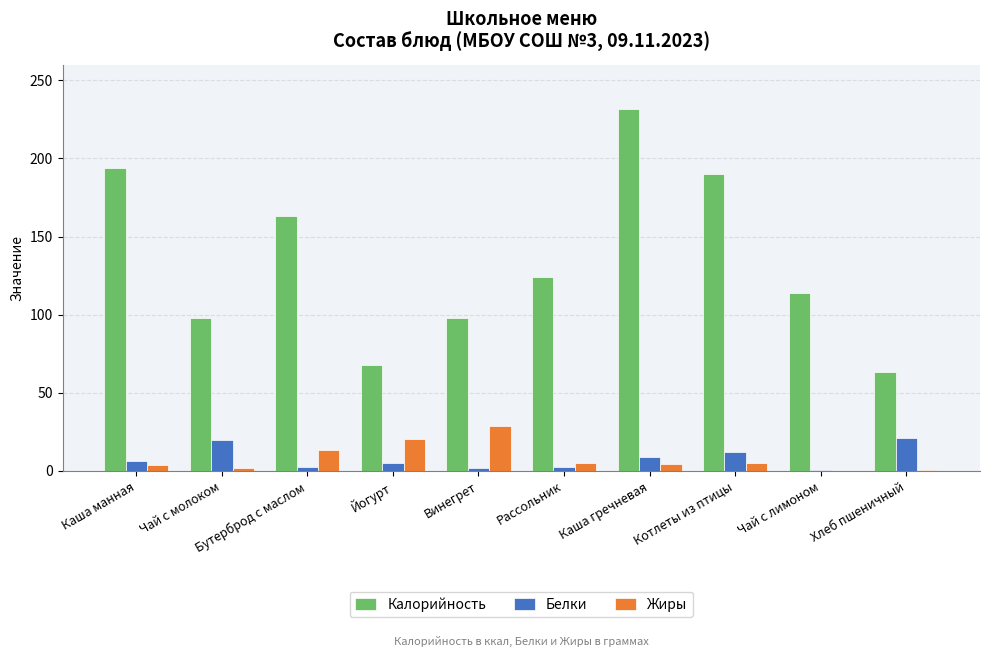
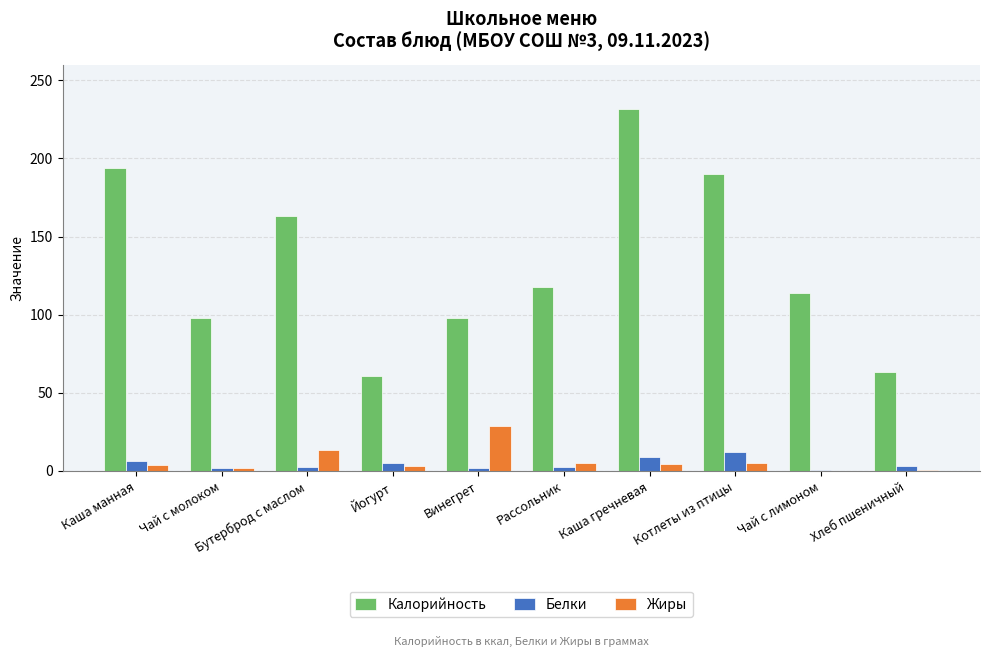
  {
    "Калорийность": {
      "Каша манная": 194,
      "Чай с молоком": 98,
      "Бутерброд с маслом": 163,
-     "Йогурт": 68,
+     "Йогурт": 61,
      "Винегрет": 98,
-     "Рассольник": 124,
+     "Рассольник": 118,
      "Каша гречневая": 232,
      "Котлеты из птицы": 190,
      "Чай с лимоном": 114,
      "Хлеб пшеничный": 63
    },
    "Белки": {
      "Каша манная": 6,
-     "Чай с молоком": 20,
+     "Чай с молоком": 2,
      "Бутерброд с маслом": 2,
      "Йогурт": 5,
      "Винегрет": 2,
      "Рассольник": 2,
      "Каша гречневая": 9,
      "Котлеты из птицы": 12,
-     "Хлеб пшеничный": 21
+     "Хлеб пшеничный": 3
    },
    "Жиры": {
      "Каша манная": 4,
      "Бутерброд с маслом": 13,
-     "Йогурт": 20,
+     "Йогурт": 3,
      "Винегрет": 29,
      "Рассольник": 5,
      "Каша гречневая": 4,
      "Котлеты из птицы": 5,
      "Чай с лимоном": 0
    }
  }
